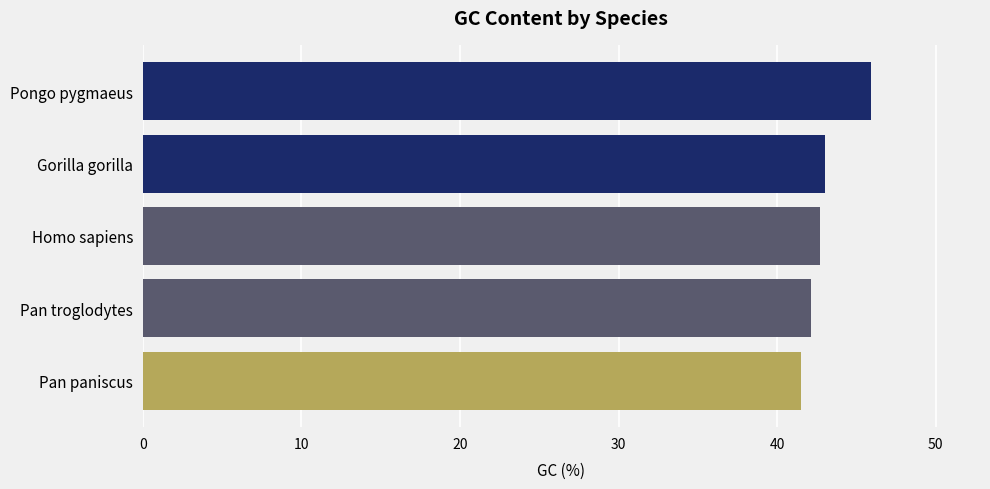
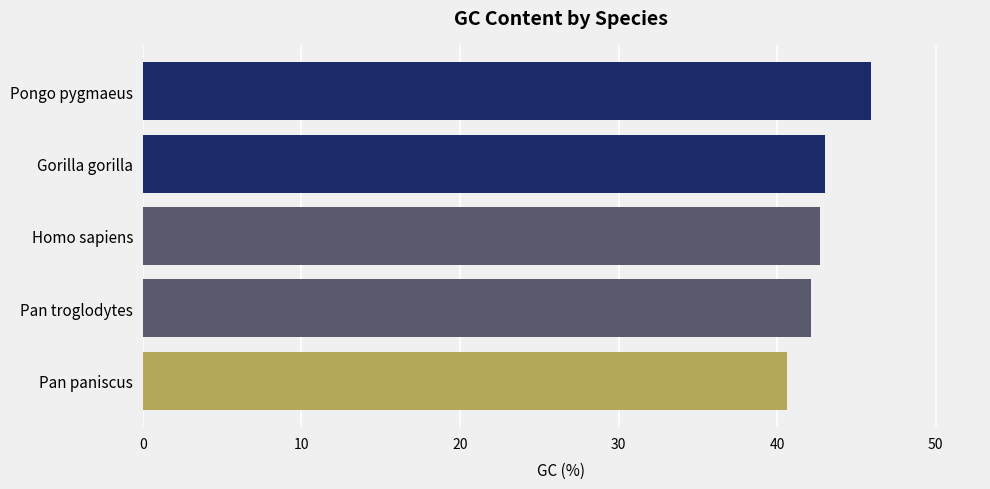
  {
    "Pongo pygmaeus": 45.9,
    "Gorilla gorilla": 43.0,
    "Homo sapiens": 42.7,
    "Pan troglodytes": 42.1,
-   "Pan paniscus": 41.5
+   "Pan paniscus": 40.6
  }
